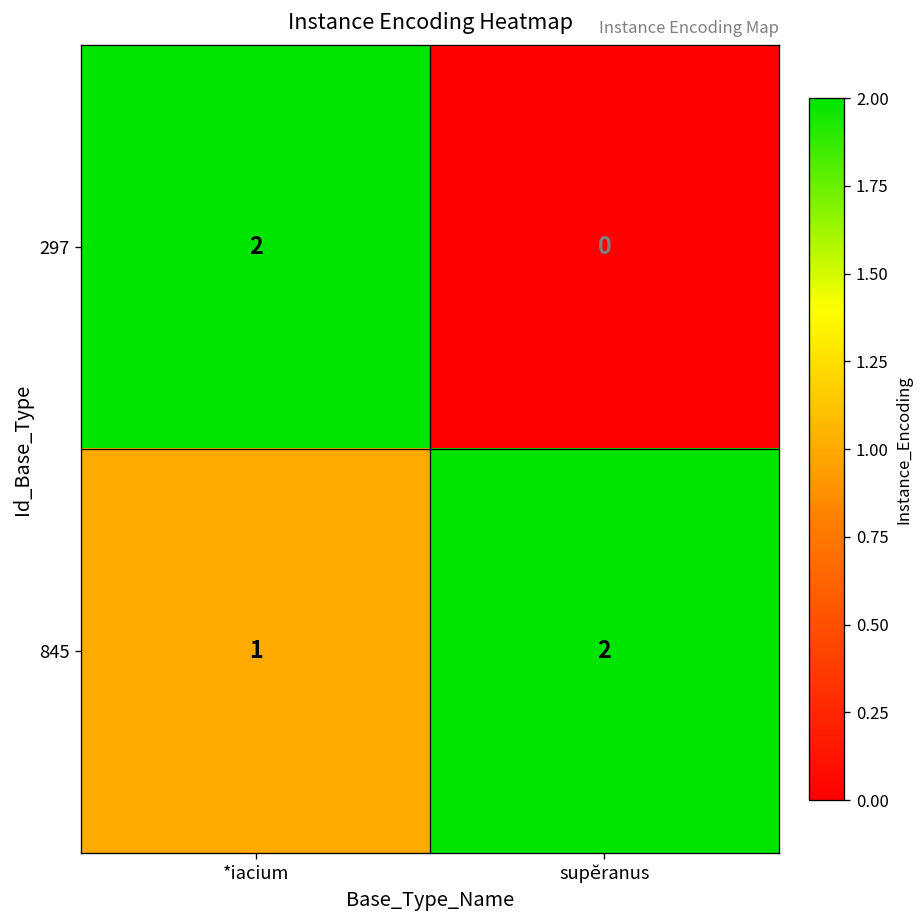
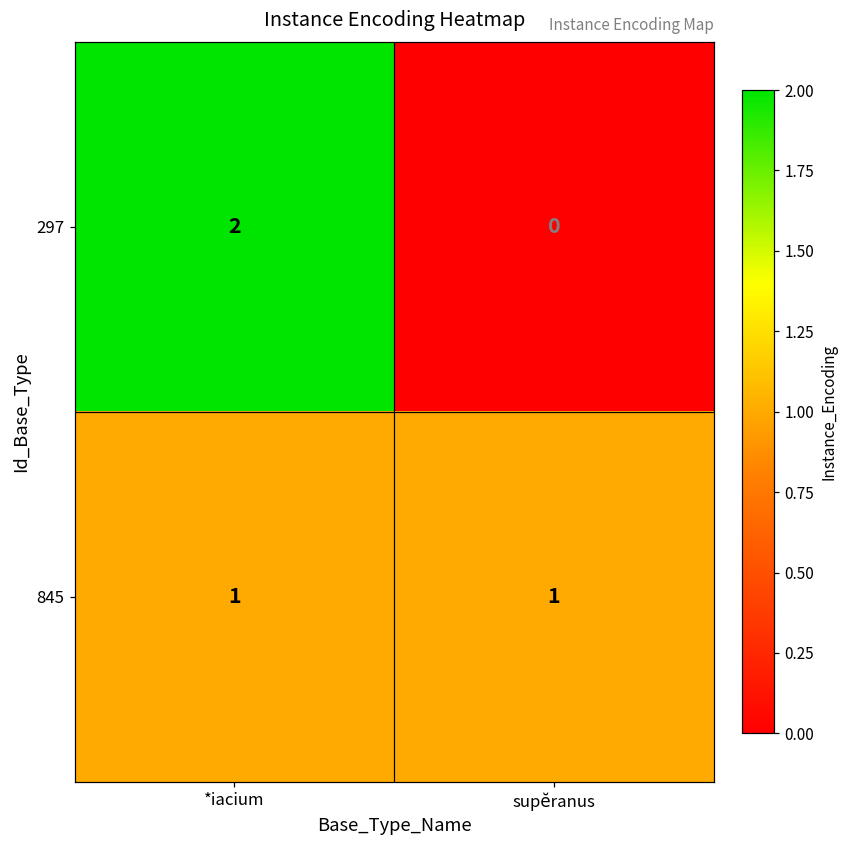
  {
    "297": {
      "*iacium": 2,
      "supĕranus": 0
    },
    "845": {
      "*iacium": 1,
-     "supĕranus": 2
+     "supĕranus": 1
    }
  }
